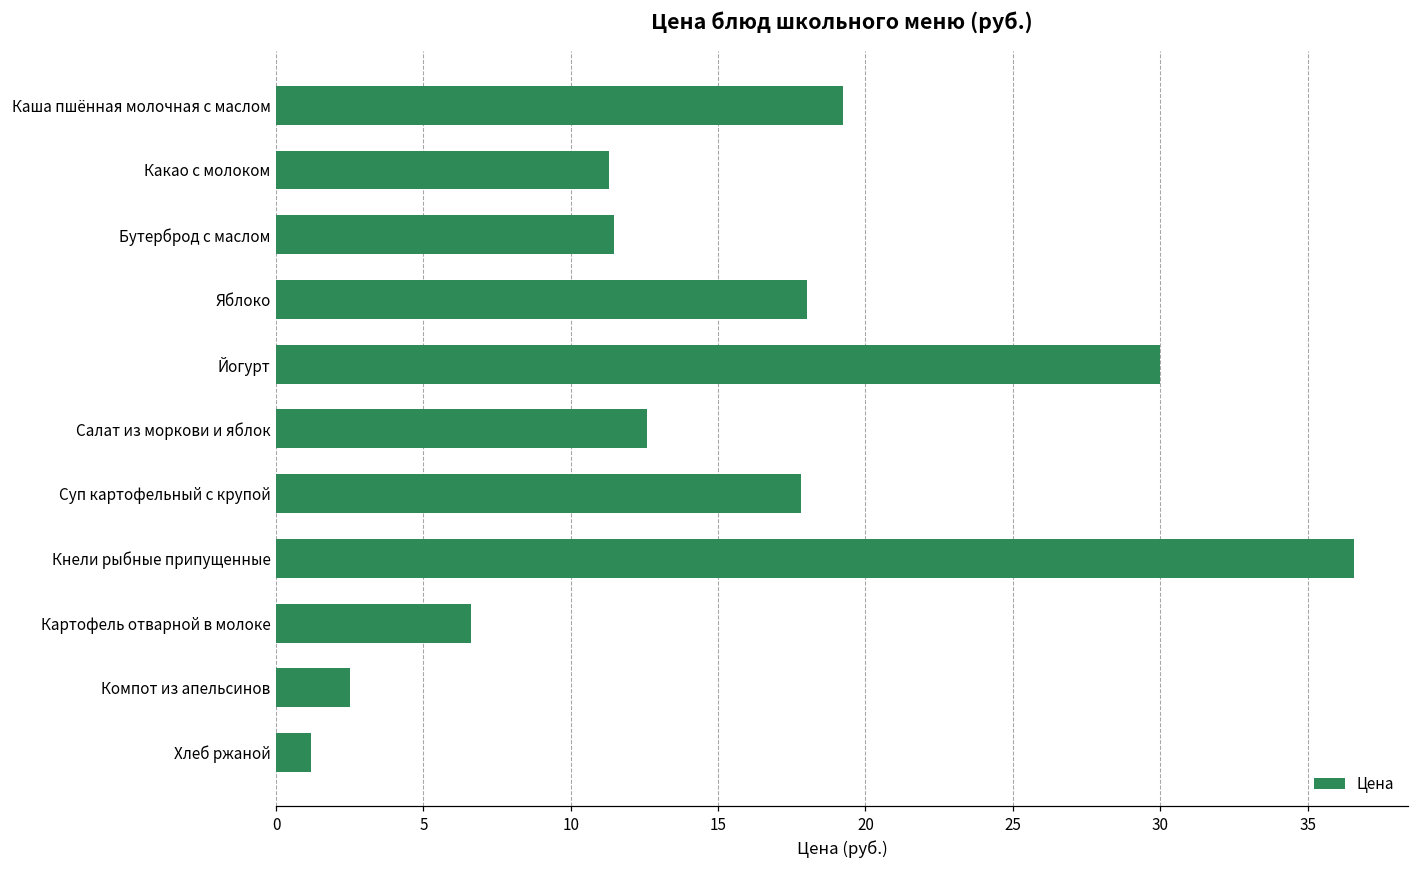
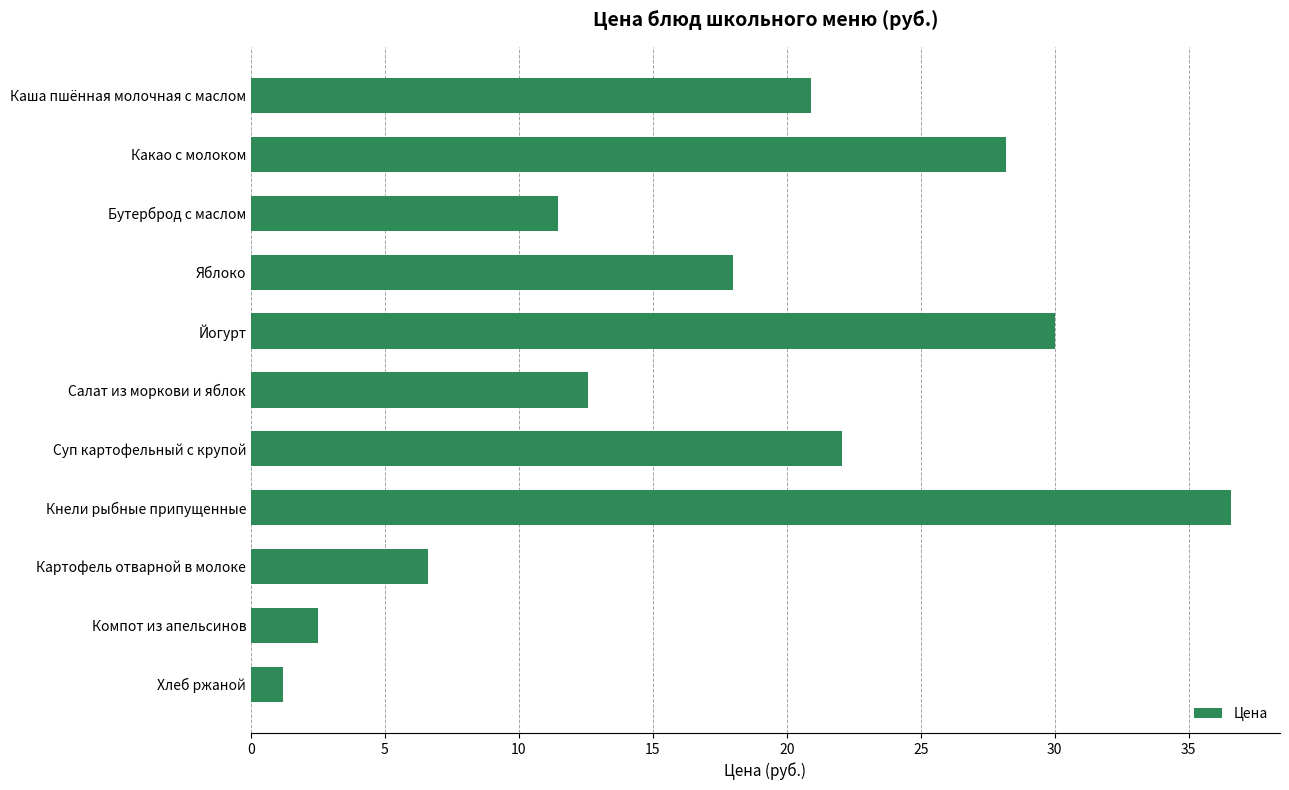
  {
-   "Каша пшённая молочная с маслом": 19.3,
-   "Какао с молоком": 11.3,
+   "Каша пшённая молочная с маслом": 20.9,
+   "Какао с молоком": 28.2,
    "Бутерброд с маслом": 11.5,
    "Яблоко": 18.0,
    "Йогурт": 30.0,
    "Салат из моркови и яблок": 12.6,
-   "Суп картофельный с крупой": 17.8,
+   "Суп картофельный с крупой": 22.1,
    "Кнели рыбные припущенные": 36.6,
    "Картофель отварной в молоке": 6.6,
    "Компот из апельсинов": 2.5,
    "Хлеб ржаной": 1.2
  }
